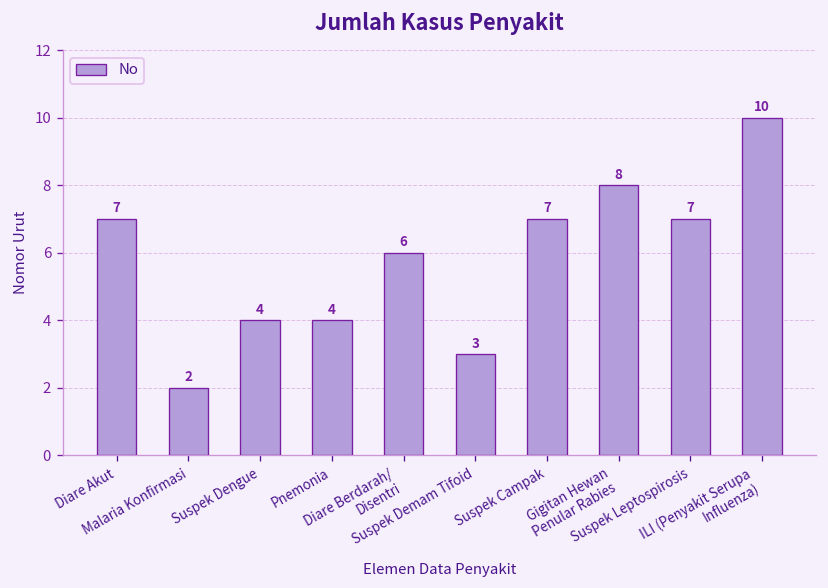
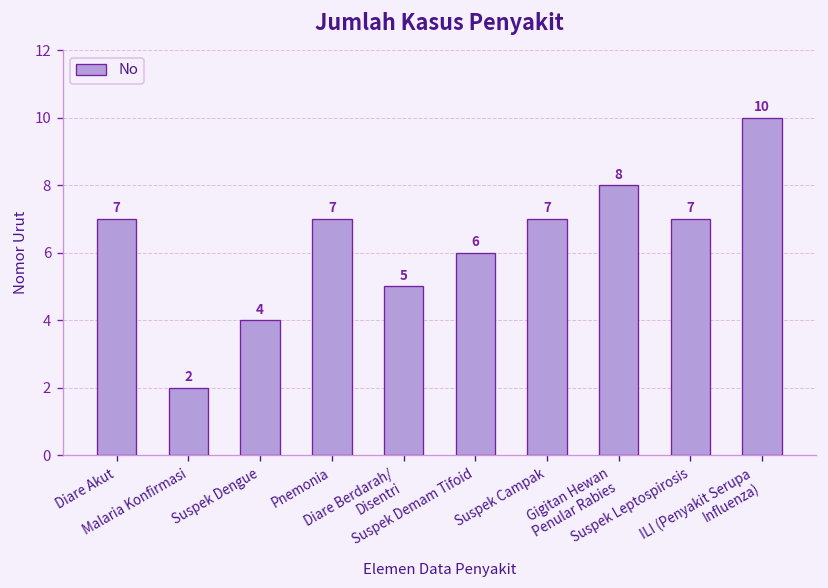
  {
    "Diare Akut": 7,
    "Malaria Konfirmasi": 2,
    "Suspek Dengue": 4,
-   "Pnemonia": 4,
-   "Diare Berdarah/ Disentri": 6,
-   "Suspek Demam Tifoid": 3,
+   "Pnemonia": 7,
+   "Diare Berdarah/ Disentri": 5,
+   "Suspek Demam Tifoid": 6,
    "Suspek Campak": 7,
    "Gigitan Hewan Penular Rabies": 8,
    "Suspek Leptospirosis": 7,
    "ILI (Penyakit Serupa Influenza)": 10
  }
